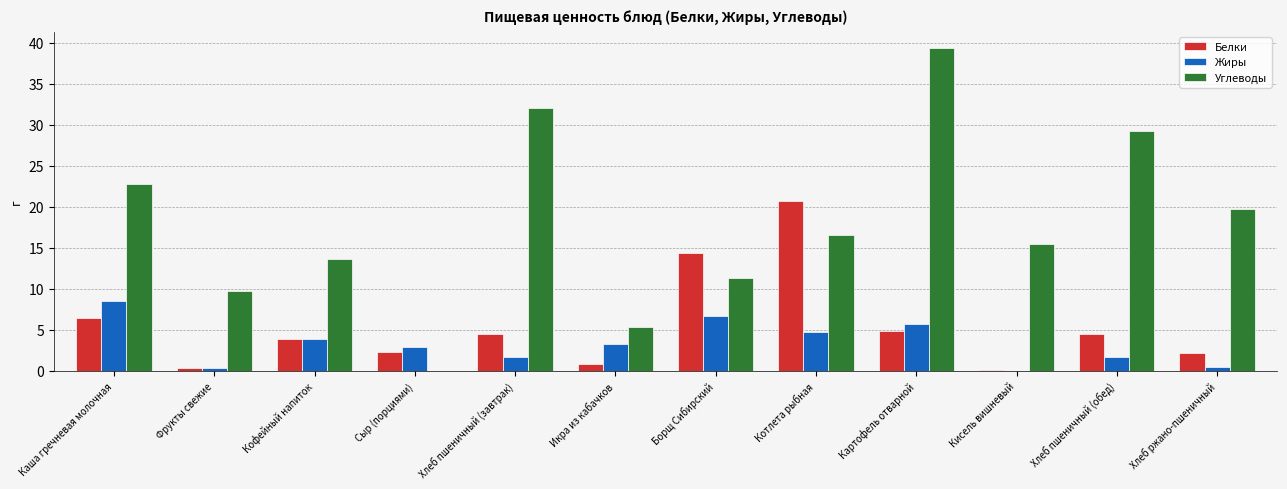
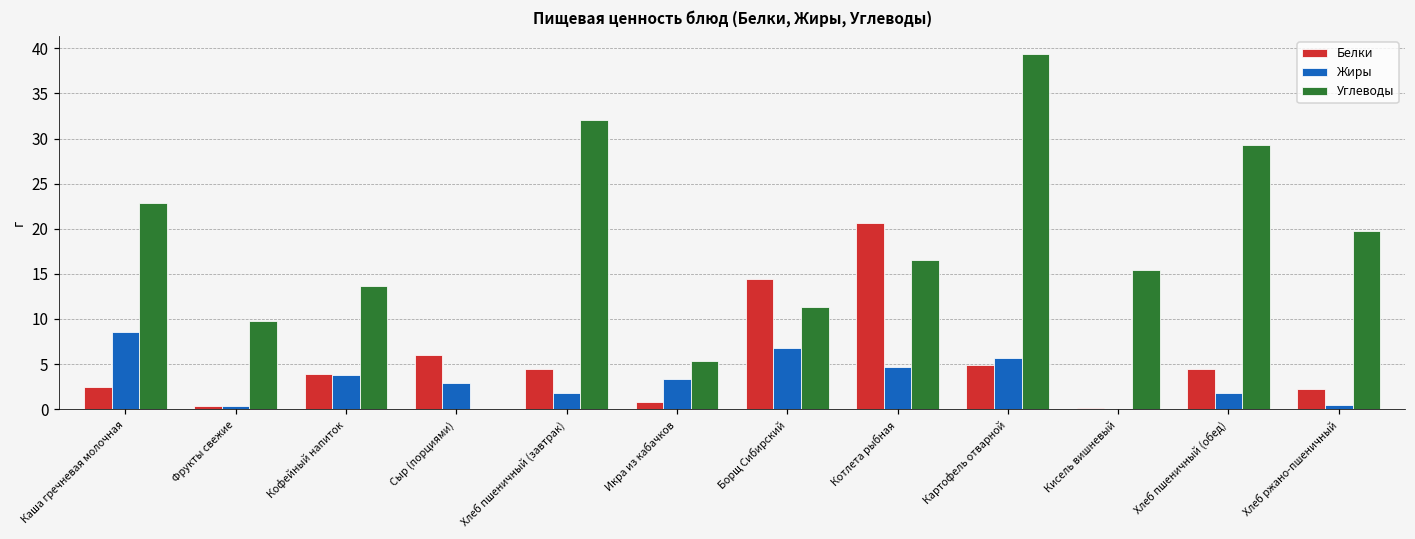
  {
    "Белки": {
-     "Каша гречневая молочная": 6,
+     "Каша гречневая молочная": 2,
      "Фрукты свежие": 0,
      "Кофейный напиток": 4,
-     "Сыр (порциями)": 2,
+     "Сыр (порциями)": 6,
      "Хлеб пшеничный (завтрак)": 5,
      "Икра из кабачков": 1,
      "Борщ Сибирский": 14,
      "Котлета рыбная": 21,
      "Картофель отварной": 5,
      "Хлеб пшеничный (обед)": 5,
      "Хлеб ржано-пшеничный": 2
    },
    "Жиры": {
      "Каша гречневая молочная": 9,
      "Фрукты свежие": 0,
      "Кофейный напиток": 4,
      "Сыр (порциями)": 3,
      "Хлеб пшеничный (завтрак)": 2,
      "Икра из кабачков": 3,
      "Борщ Сибирский": 7,
      "Котлета рыбная": 5,
      "Картофель отварной": 6,
      "Хлеб пшеничный (обед)": 2,
      "Хлеб ржано-пшеничный": 0
    },
    "Углеводы": {
      "Каша гречневая молочная": 23,
      "Фрукты свежие": 10,
      "Кофейный напиток": 14,
      "Сыр (порциями)": 0,
      "Хлеб пшеничный (завтрак)": 32,
      "Икра из кабачков": 5,
      "Борщ Сибирский": 11,
      "Котлета рыбная": 17,
      "Картофель отварной": 39,
      "Кисель вишневый": 15,
      "Хлеб пшеничный (обед)": 29,
      "Хлеб ржано-пшеничный": 20
    }
  }
